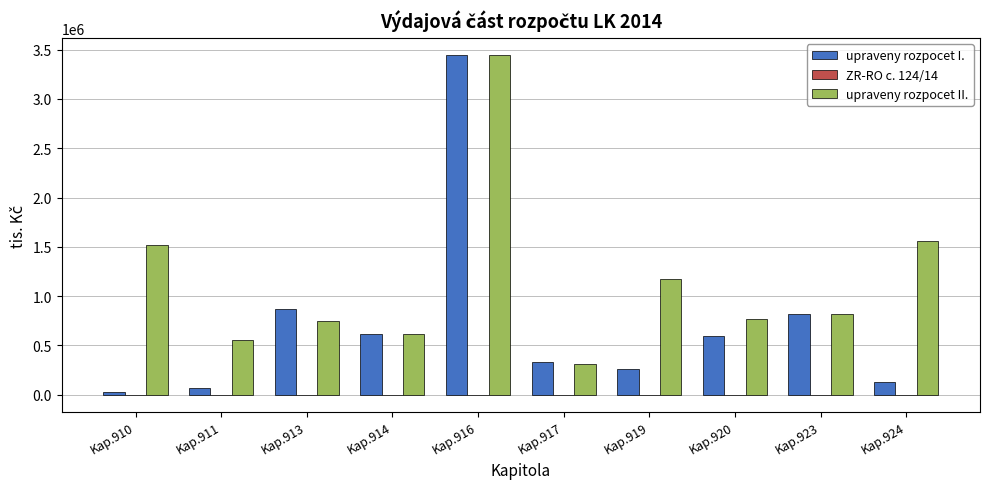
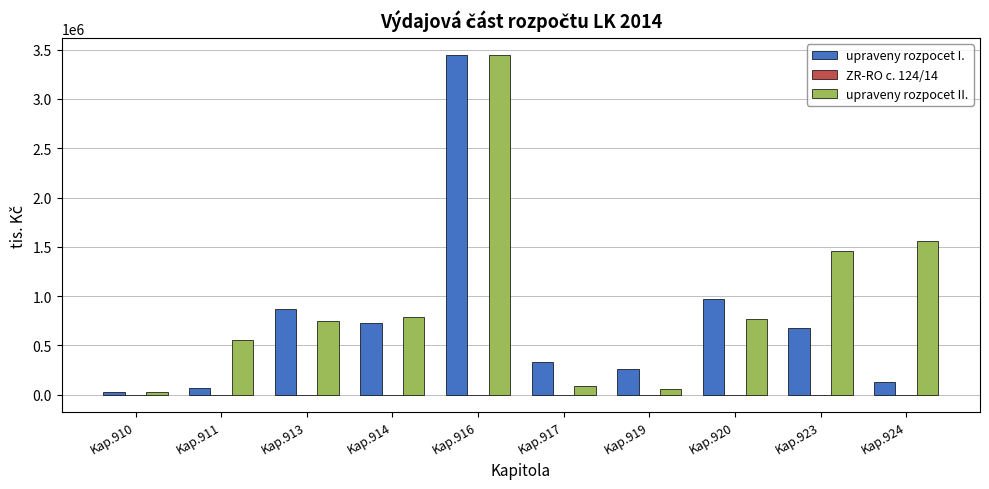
  {
    "upraveny rozpocet I.": {
      "Kap.910": 0,
      "Kap.911": 100000,
      "Kap.913": 900000,
-     "Kap.914": 600000,
+     "Kap.914": 700000,
      "Kap.916": 3400000,
      "Kap.917": 300000,
      "Kap.919": 300000,
-     "Kap.920": 600000,
-     "Kap.923": 800000,
+     "Kap.920": 1000000,
+     "Kap.923": 700000,
      "Kap.924": 100000
    },
    "ZR-RO c. 124/14": {
      "Kap.910": 0,
      "Kap.911": 0,
      "Kap.913": 0,
      "Kap.914": 0,
      "Kap.916": 0,
      "Kap.917": 0,
      "Kap.920": 0,
      "Kap.923": 0,
      "Kap.924": 0
    },
    "upraveny rozpocet II.": {
-     "Kap.910": 1500000,
+     "Kap.910": 0,
      "Kap.911": 600000,
      "Kap.913": 700000,
-     "Kap.914": 600000,
+     "Kap.914": 800000,
      "Kap.916": 3400000,
-     "Kap.917": 300000,
-     "Kap.919": 1200000,
+     "Kap.917": 100000,
+     "Kap.919": 100000,
      "Kap.920": 800000,
-     "Kap.923": 800000,
+     "Kap.923": 1500000,
      "Kap.924": 1600000
    }
  }
